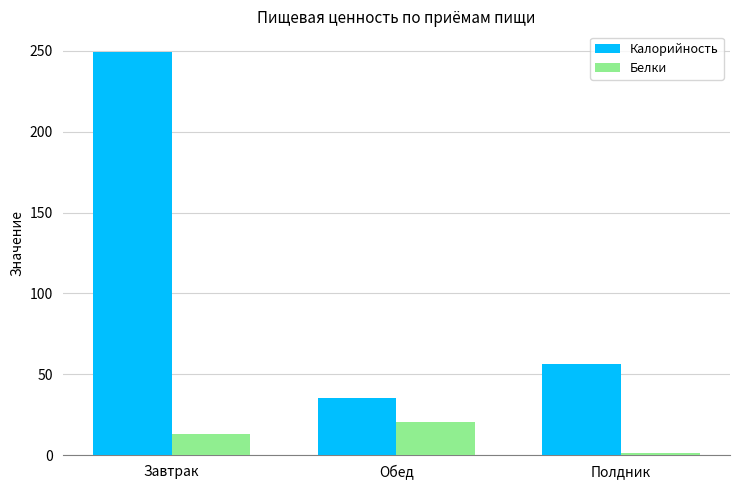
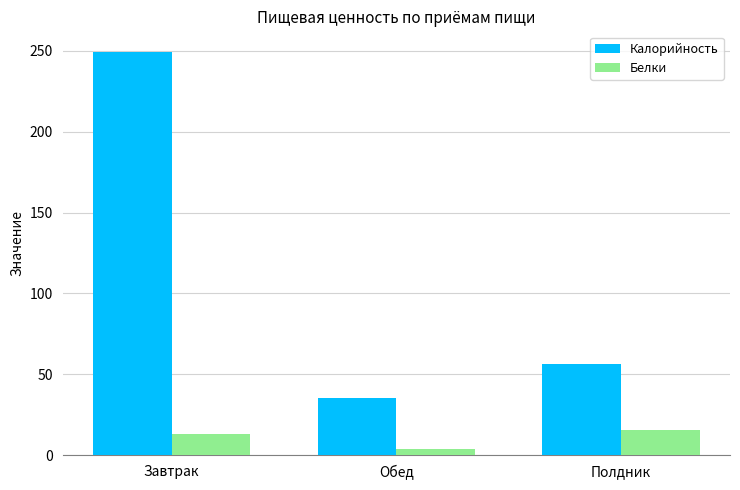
  {
    "Калорийность": {
      "Завтрак": 250,
      "Обед": 35,
      "Полдник": 57
    },
    "Белки": {
      "Завтрак": 13,
-     "Обед": 20,
-     "Полдник": 1
+     "Обед": 4,
+     "Полдник": 15
    }
  }
